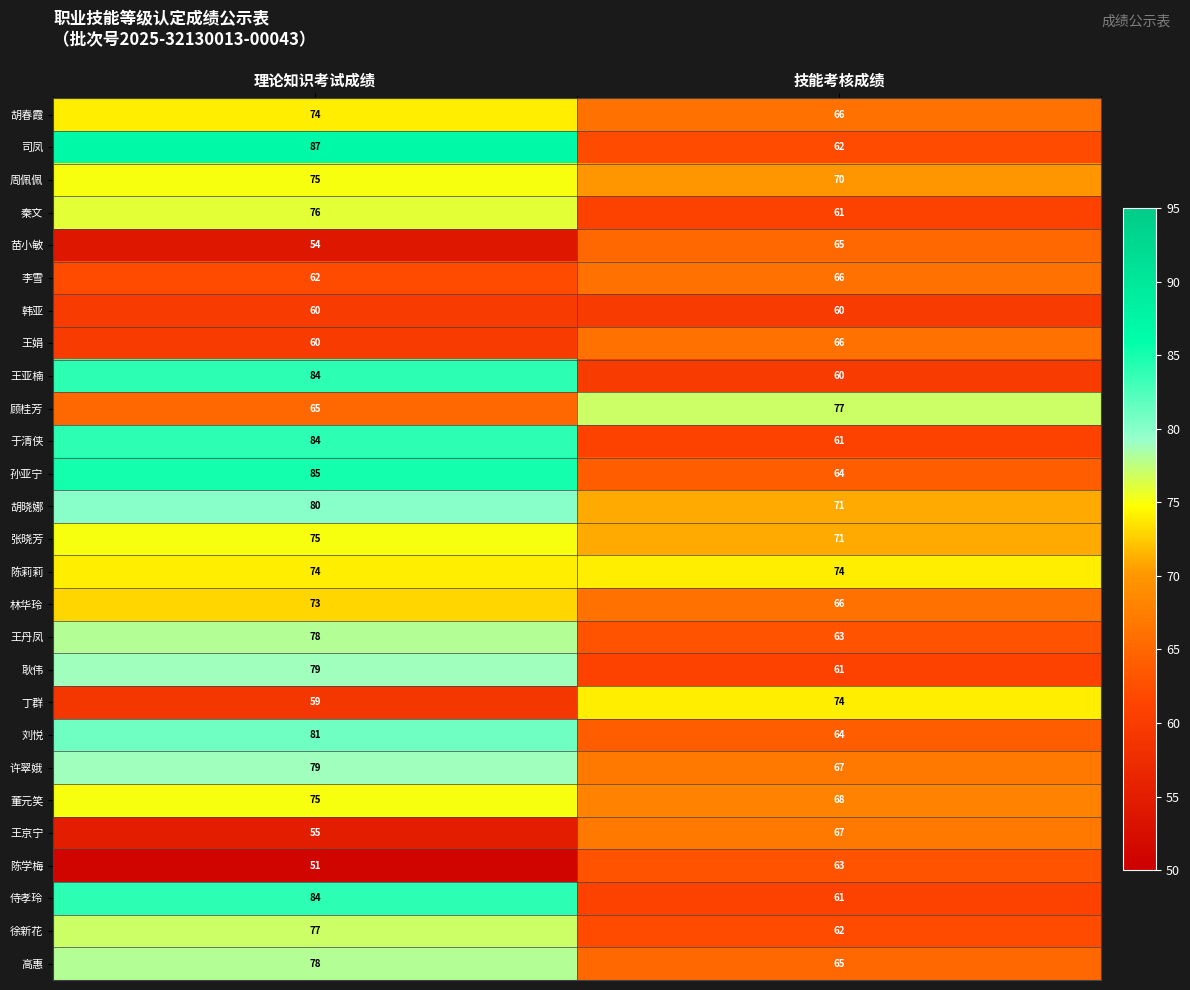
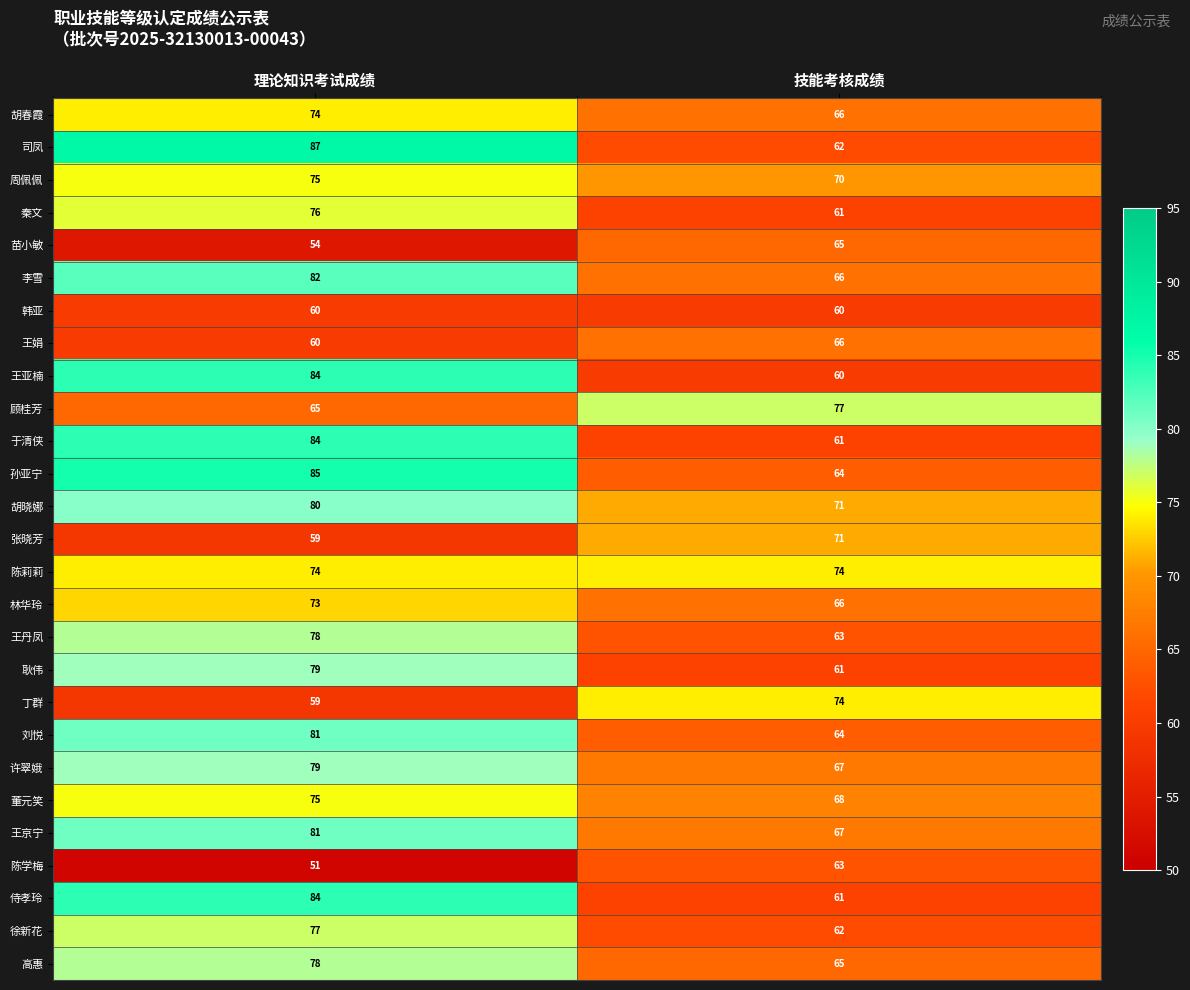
  {
    "胡春霞": {
      "理论知识考试成绩": 74,
      "技能考核成绩": 66
    },
    "司凤": {
      "理论知识考试成绩": 87,
      "技能考核成绩": 62
    },
    "周佩佩": {
      "理论知识考试成绩": 75,
      "技能考核成绩": 70
    },
    "秦文": {
      "理论知识考试成绩": 76,
      "技能考核成绩": 61
    },
    "苗小敏": {
      "理论知识考试成绩": 54,
      "技能考核成绩": 65
    },
    "李雪": {
-     "理论知识考试成绩": 62,
+     "理论知识考试成绩": 82,
      "技能考核成绩": 66
    },
    "韩亚": {
      "理论知识考试成绩": 60,
      "技能考核成绩": 60
    },
    "王娟": {
      "理论知识考试成绩": 60,
      "技能考核成绩": 66
    },
    "王亚楠": {
      "理论知识考试成绩": 84,
      "技能考核成绩": 60
    },
    "顾桂芳": {
      "理论知识考试成绩": 65,
      "技能考核成绩": 77
    },
    "于清侠": {
      "理论知识考试成绩": 84,
      "技能考核成绩": 61
    },
    "孙亚宁": {
      "理论知识考试成绩": 85,
      "技能考核成绩": 64
    },
    "胡晓娜": {
      "理论知识考试成绩": 80,
      "技能考核成绩": 71
    },
    "张晓芳": {
-     "理论知识考试成绩": 75,
+     "理论知识考试成绩": 59,
      "技能考核成绩": 71
    },
    "陈莉莉": {
      "理论知识考试成绩": 74,
      "技能考核成绩": 74
    },
    "林华玲": {
      "理论知识考试成绩": 73,
      "技能考核成绩": 66
    },
    "王丹凤": {
      "理论知识考试成绩": 78,
      "技能考核成绩": 63
    },
    "耿伟": {
      "理论知识考试成绩": 79,
      "技能考核成绩": 61
    },
    "丁群": {
      "理论知识考试成绩": 59,
      "技能考核成绩": 74
    },
    "刘悦": {
      "理论知识考试成绩": 81,
      "技能考核成绩": 64
    },
    "许翠娥": {
      "理论知识考试成绩": 79,
      "技能考核成绩": 67
    },
    "董元笑": {
      "理论知识考试成绩": 75,
      "技能考核成绩": 68
    },
    "王京宁": {
-     "理论知识考试成绩": 55,
+     "理论知识考试成绩": 81,
      "技能考核成绩": 67
    },
    "陈学梅": {
      "理论知识考试成绩": 51,
      "技能考核成绩": 63
    },
    "侍孝玲": {
      "理论知识考试成绩": 84,
      "技能考核成绩": 61
    },
    "徐新花": {
      "理论知识考试成绩": 77,
      "技能考核成绩": 62
    },
    "高惠": {
      "理论知识考试成绩": 78,
      "技能考核成绩": 65
    }
  }
